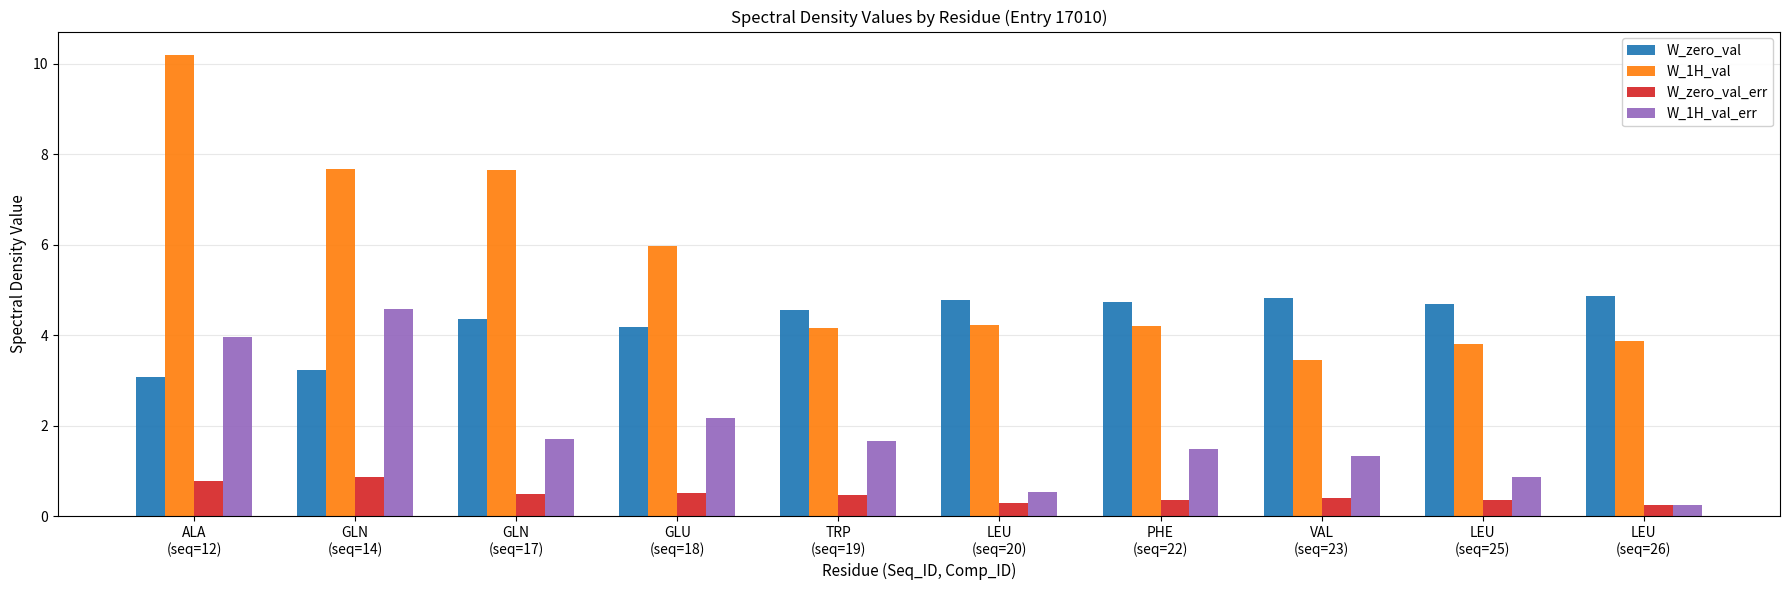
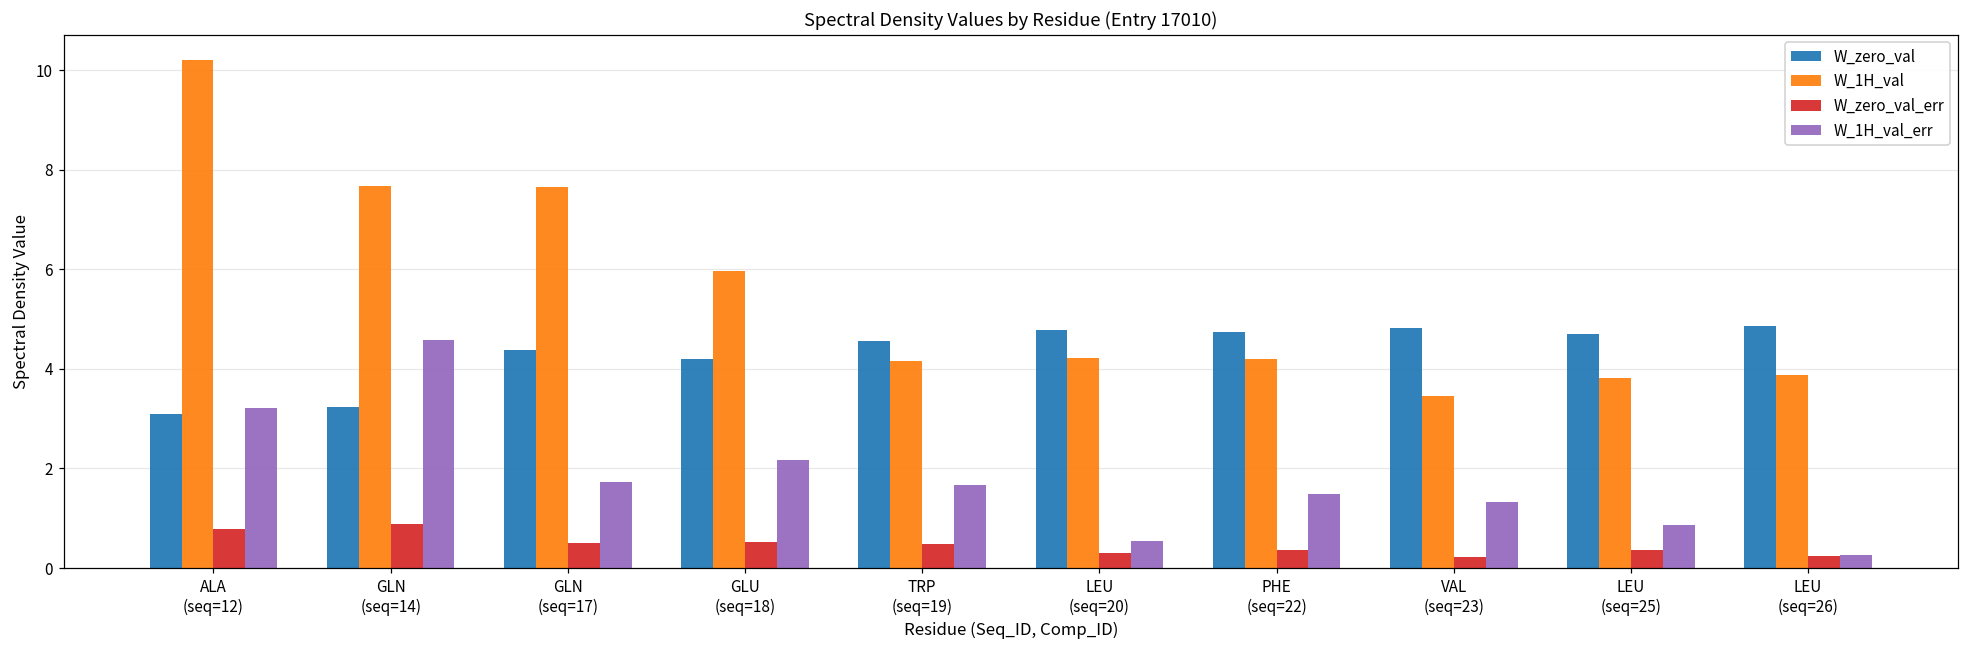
  {
    "W_zero_val": {
      "ALA (seq=12)": 3.1,
      "GLN (seq=14)": 3.2,
      "GLN (seq=17)": 4.4,
      "GLU (seq=18)": 4.2,
      "TRP (seq=19)": 4.6,
      "LEU (seq=20)": 4.8,
      "PHE (seq=22)": 4.7,
      "VAL (seq=23)": 4.8,
      "LEU (seq=25)": 4.7,
      "LEU (seq=26)": 4.9
    },
    "W_1H_val": {
      "ALA (seq=12)": 10.2,
      "GLN (seq=14)": 7.7,
      "GLN (seq=17)": 7.7,
      "GLU (seq=18)": 6.0,
      "TRP (seq=19)": 4.2,
      "LEU (seq=20)": 4.2,
      "PHE (seq=22)": 4.2,
      "VAL (seq=23)": 3.5,
      "LEU (seq=25)": 3.8,
      "LEU (seq=26)": 3.9
    },
    "W_zero_val_err": {
      "ALA (seq=12)": 0.8,
      "GLN (seq=14)": 0.9,
      "GLN (seq=17)": 0.5,
      "GLU (seq=18)": 0.5,
      "TRP (seq=19)": 0.5,
      "LEU (seq=20)": 0.3,
      "PHE (seq=22)": 0.4,
-     "VAL (seq=23)": 0.4,
+     "VAL (seq=23)": 0.2,
      "LEU (seq=25)": 0.4,
      "LEU (seq=26)": 0.3
    },
    "W_1H_val_err": {
-     "ALA (seq=12)": 4.0,
+     "ALA (seq=12)": 3.2,
      "GLN (seq=14)": 4.6,
      "GLN (seq=17)": 1.7,
      "GLU (seq=18)": 2.2,
      "TRP (seq=19)": 1.7,
      "LEU (seq=20)": 0.6,
      "PHE (seq=22)": 1.5,
      "VAL (seq=23)": 1.3,
      "LEU (seq=25)": 0.9,
      "LEU (seq=26)": 0.3
    }
  }
